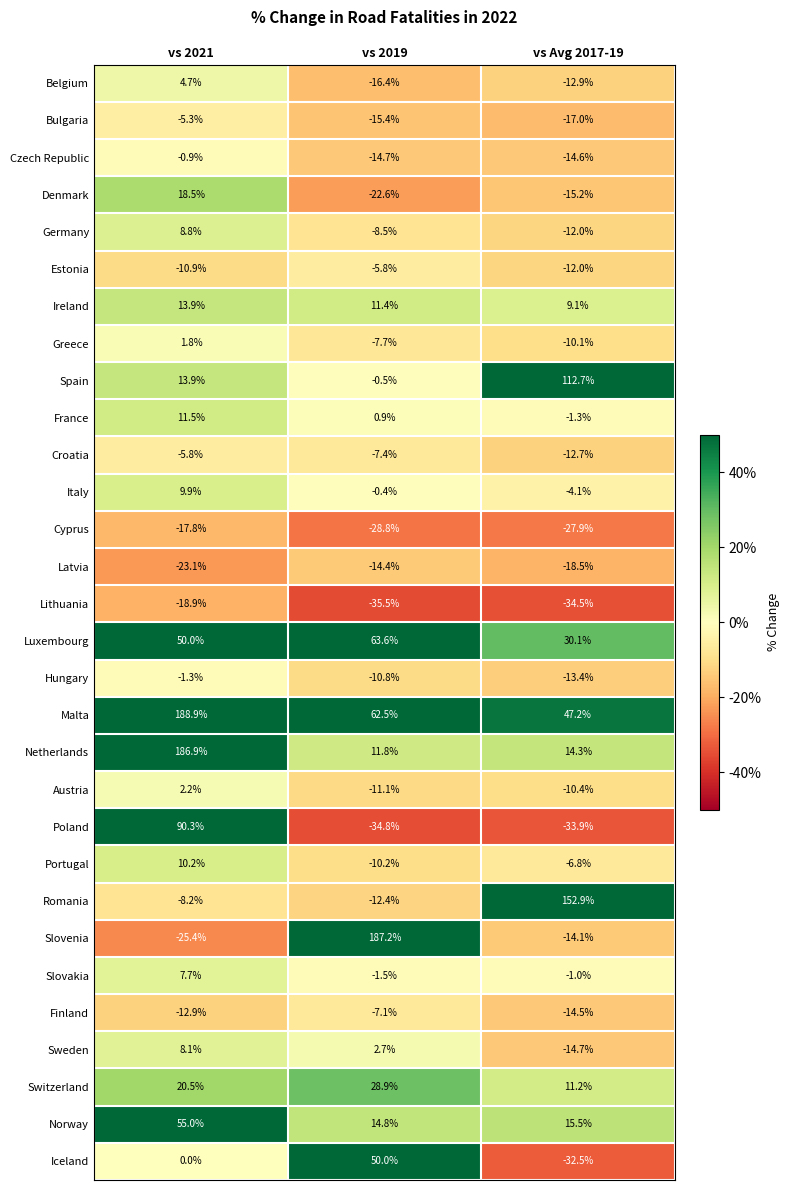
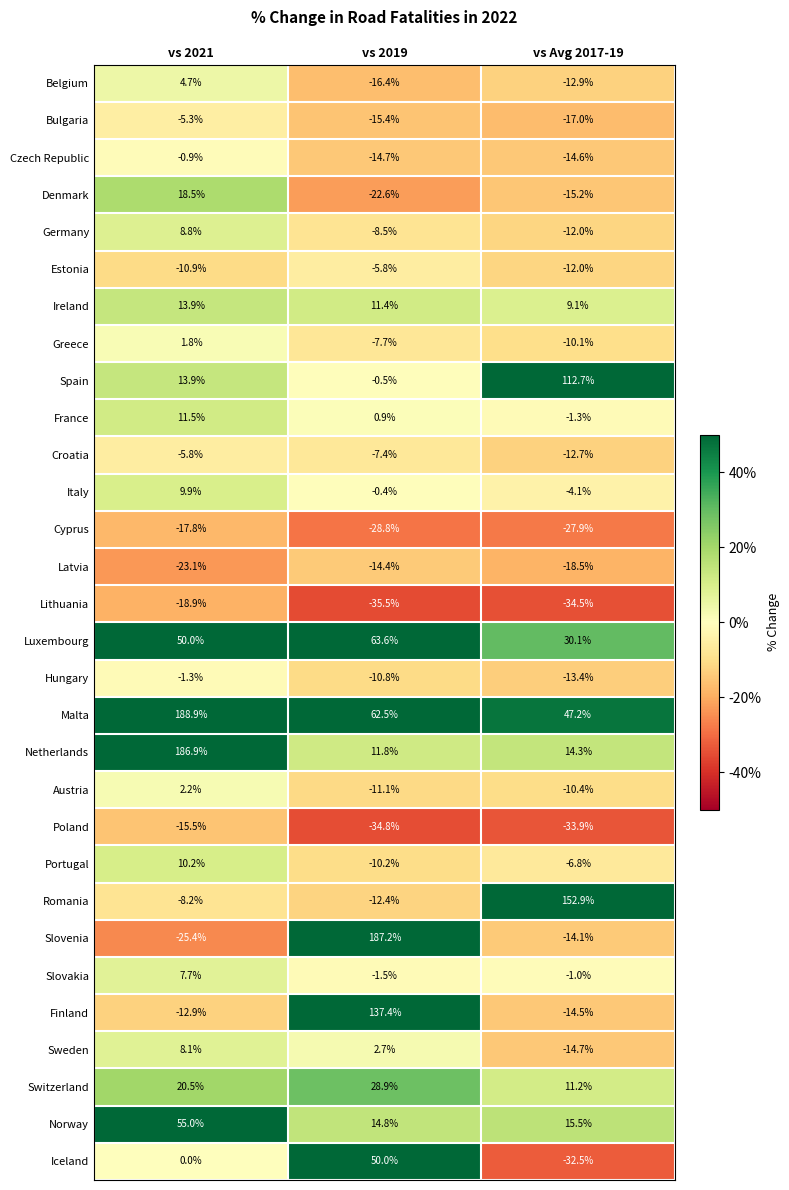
  {
    "Belgium": {
      "vs 2021": "4.7%",
      "vs 2019": "-16.4%",
      "vs Avg 2017-19": "-12.9%"
    },
    "Bulgaria": {
      "vs 2021": "-5.3%",
      "vs 2019": "-15.4%",
      "vs Avg 2017-19": "-17.0%"
    },
    "Czech Republic": {
      "vs 2021": "-0.9%",
      "vs 2019": "-14.7%",
      "vs Avg 2017-19": "-14.6%"
    },
    "Denmark": {
      "vs 2021": "18.5%",
      "vs 2019": "-22.6%",
      "vs Avg 2017-19": "-15.2%"
    },
    "Germany": {
      "vs 2021": "8.8%",
      "vs 2019": "-8.5%",
      "vs Avg 2017-19": "-12.0%"
    },
    "Estonia": {
      "vs 2021": "-10.9%",
      "vs 2019": "-5.8%",
      "vs Avg 2017-19": "-12.0%"
    },
    "Ireland": {
      "vs 2021": "13.9%",
      "vs 2019": "11.4%",
      "vs Avg 2017-19": "9.1%"
    },
    "Greece": {
      "vs 2021": "1.8%",
      "vs 2019": "-7.7%",
      "vs Avg 2017-19": "-10.1%"
    },
    "Spain": {
      "vs 2021": "13.9%",
      "vs 2019": "-0.5%",
      "vs Avg 2017-19": "112.7%"
    },
    "France": {
      "vs 2021": "11.5%",
      "vs 2019": "0.9%",
      "vs Avg 2017-19": "-1.3%"
    },
    "Croatia": {
      "vs 2021": "-5.8%",
      "vs 2019": "-7.4%",
      "vs Avg 2017-19": "-12.7%"
    },
    "Italy": {
      "vs 2021": "9.9%",
      "vs 2019": "-0.4%",
      "vs Avg 2017-19": "-4.1%"
    },
    "Cyprus": {
      "vs 2021": "-17.8%",
      "vs 2019": "-28.8%",
      "vs Avg 2017-19": "-27.9%"
    },
    "Latvia": {
      "vs 2021": "-23.1%",
      "vs 2019": "-14.4%",
      "vs Avg 2017-19": "-18.5%"
    },
    "Lithuania": {
      "vs 2021": "-18.9%",
      "vs 2019": "-35.5%",
      "vs Avg 2017-19": "-34.5%"
    },
    "Luxembourg": {
      "vs 2021": "50.0%",
      "vs 2019": "63.6%",
      "vs Avg 2017-19": "30.1%"
    },
    "Hungary": {
      "vs 2021": "-1.3%",
      "vs 2019": "-10.8%",
      "vs Avg 2017-19": "-13.4%"
    },
    "Malta": {
      "vs 2021": "188.9%",
      "vs 2019": "62.5%",
      "vs Avg 2017-19": "47.2%"
    },
    "Netherlands": {
      "vs 2021": "186.9%",
      "vs 2019": "11.8%",
      "vs Avg 2017-19": "14.3%"
    },
    "Austria": {
      "vs 2021": "2.2%",
      "vs 2019": "-11.1%",
      "vs Avg 2017-19": "-10.4%"
    },
    "Poland": {
-     "vs 2021": "90.3%",
+     "vs 2021": "-15.5%",
      "vs 2019": "-34.8%",
      "vs Avg 2017-19": "-33.9%"
    },
    "Portugal": {
      "vs 2021": "10.2%",
      "vs 2019": "-10.2%",
      "vs Avg 2017-19": "-6.8%"
    },
    "Romania": {
      "vs 2021": "-8.2%",
      "vs 2019": "-12.4%",
      "vs Avg 2017-19": "152.9%"
    },
    "Slovenia": {
      "vs 2021": "-25.4%",
      "vs 2019": "187.2%",
      "vs Avg 2017-19": "-14.1%"
    },
    "Slovakia": {
      "vs 2021": "7.7%",
      "vs 2019": "-1.5%",
      "vs Avg 2017-19": "-1.0%"
    },
    "Finland": {
      "vs 2021": "-12.9%",
-     "vs 2019": "-7.1%",
+     "vs 2019": "137.4%",
      "vs Avg 2017-19": "-14.5%"
    },
    "Sweden": {
      "vs 2021": "8.1%",
      "vs 2019": "2.7%",
      "vs Avg 2017-19": "-14.7%"
    },
    "Switzerland": {
      "vs 2021": "20.5%",
      "vs 2019": "28.9%",
      "vs Avg 2017-19": "11.2%"
    },
    "Norway": {
      "vs 2021": "55.0%",
      "vs 2019": "14.8%",
      "vs Avg 2017-19": "15.5%"
    },
    "Iceland": {
      "vs 2021": "0.0%",
      "vs 2019": "50.0%",
      "vs Avg 2017-19": "-32.5%"
    }
  }
